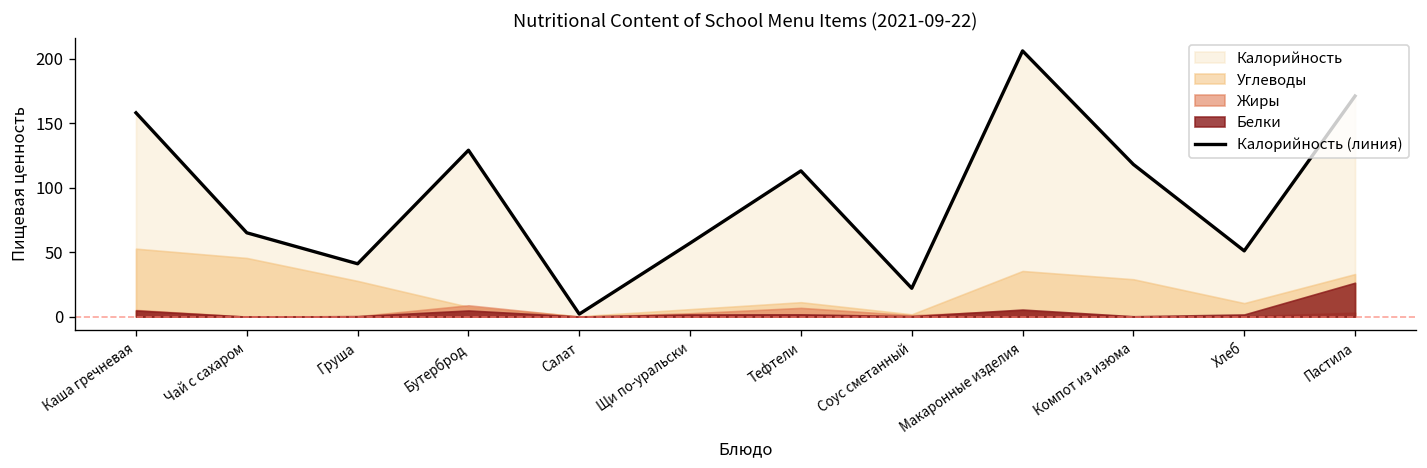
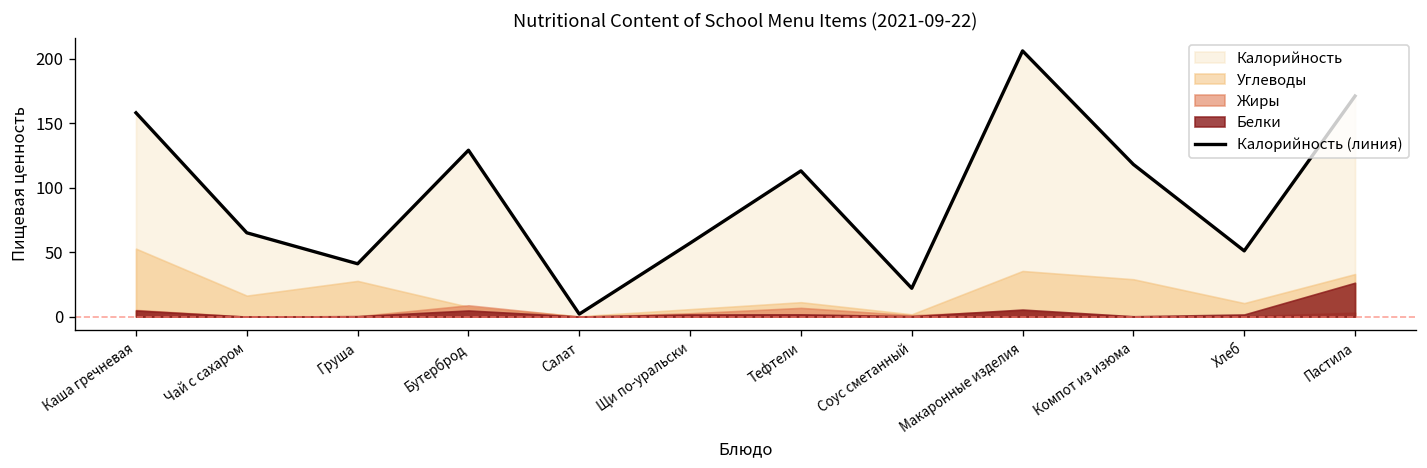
  {
    "Калорийность": {
      "Каша гречневая": 158,
      "Чай с сахаром": 65,
      "Груша": 41,
      "Бутерброд": 129,
      "Щи по-уральски": 57,
      "Тефтели": 113,
      "Соус сметанный": 22,
      "Макаронные изделия": 206,
      "Компот из изюма": 118,
      "Хлеб": 51
    },
    "Углеводы": {
      "Каша гречневая": 53,
-     "Чай с сахаром": 46,
+     "Чай с сахаром": 16,
      "Груша": 28,
      "Щи по-уральски": 6,
      "Тефтели": 11,
      "Макаронные изделия": 35,
      "Компот из изюма": 29,
      "Хлеб": 11,
      "Пастила": 33
    },
    "Жиры": {
      "Тефтели": 7,
      "Пастила": 3
    },
    "Белки": {
      "Бутерброд": 5,
      "Пастила": 26
    }
  }
